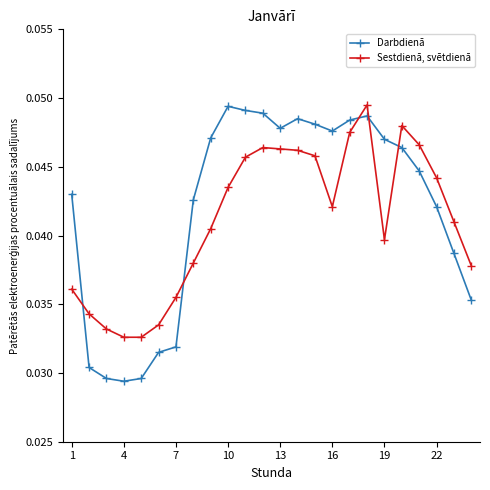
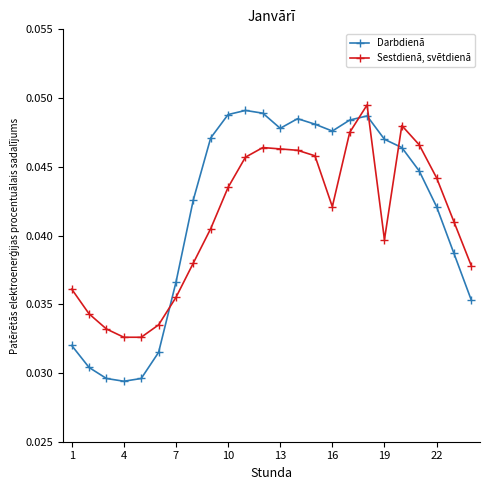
  {
    "Darbdienā": {
-     "1": 0.043,
+     "1": 0.032,
      "4": 0.0294,
-     "7": 0.0319,
-     "10": 0.0494,
+     "7": 0.0366,
+     "10": 0.0488,
      "13": 0.0478,
      "16": 0.0476,
      "19": 0.0470,
      "22": 0.0421
    },
    "Sestdienā, svētdienā": {
      "1": 0.0361,
      "4": 0.0326,
      "7": 0.0355,
      "10": 0.0435,
      "13": 0.0463,
      "16": 0.0421,
      "19": 0.0397,
      "22": 0.0442
    }
  }
